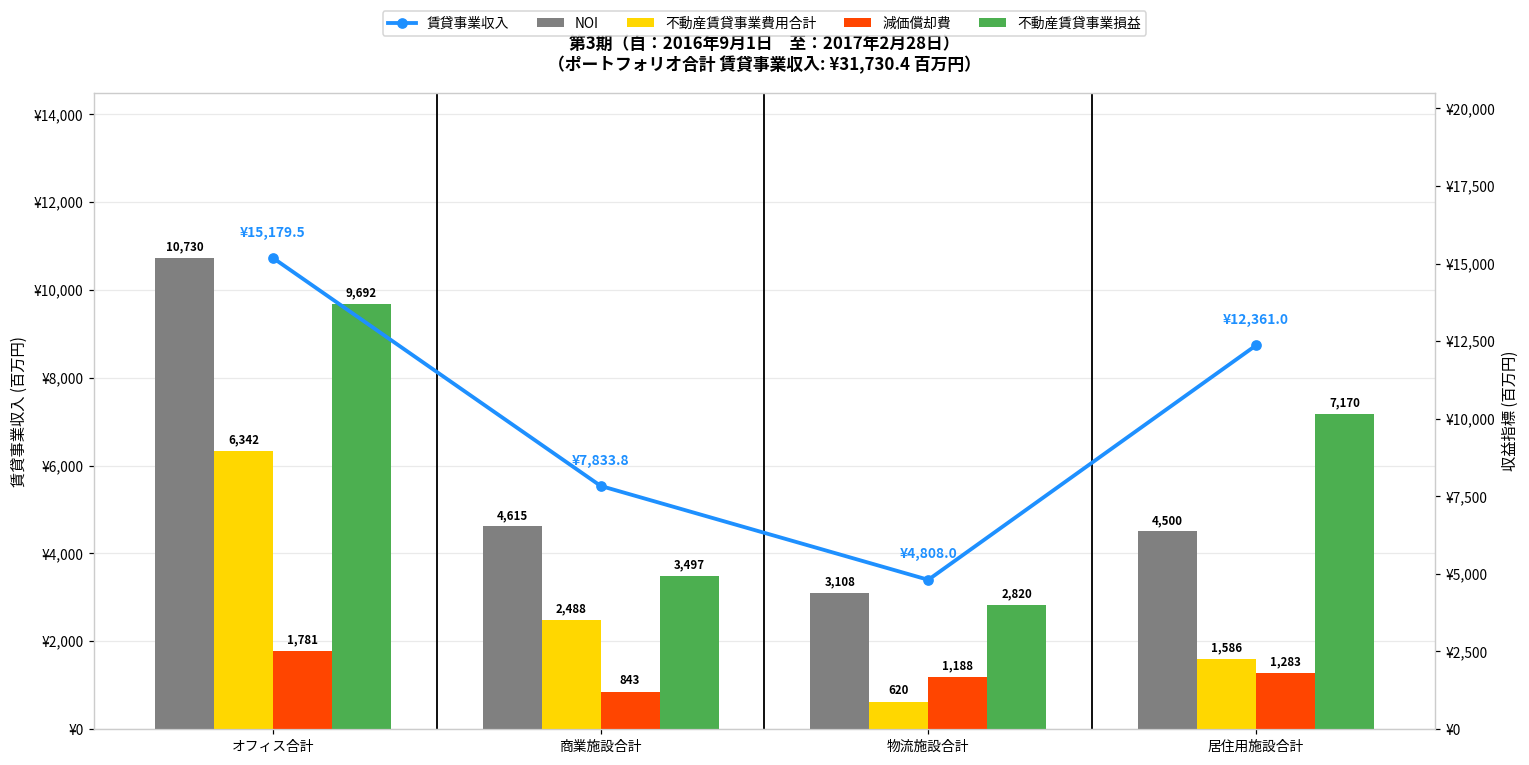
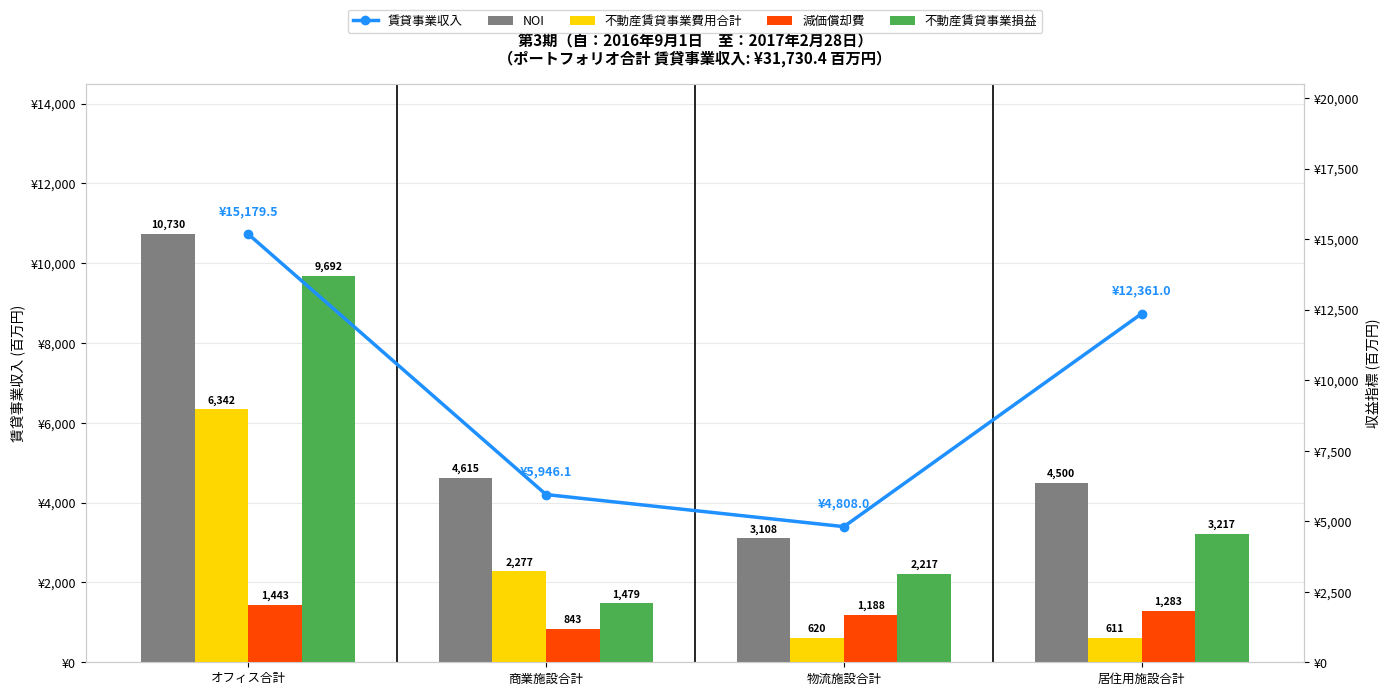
  {
    "NOI": {
      "オフィス合計": "10,730",
      "商業施設合計": "4,615",
      "物流施設合計": "3,108",
      "居住用施設合計": "4,500"
    },
    "不動産賃貸事業費用合計": {
      "オフィス合計": "6,342",
-     "商業施設合計": "2,488",
+     "商業施設合計": "2,277",
      "物流施設合計": "620",
-     "居住用施設合計": "1,586"
+     "居住用施設合計": "611"
    },
    "減価償却費": {
-     "オフィス合計": "1,781",
+     "オフィス合計": "1,443",
      "商業施設合計": "843",
      "物流施設合計": "1,188",
      "居住用施設合計": "1,283"
    },
    "不動産賃貸事業損益": {
      "オフィス合計": "9,692",
-     "商業施設合計": "3,497",
-     "物流施設合計": "2,820",
-     "居住用施設合計": "7,170"
+     "商業施設合計": "1,479",
+     "物流施設合計": "2,217",
+     "居住用施設合計": "3,217"
    },
    "賃貸事業収入": {
      "オフィス合計": "¥15,179.5",
-     "商業施設合計": "¥7,833.8",
+     "商業施設合計": "¥5,946.1",
      "物流施設合計": "¥4,808.0",
      "居住用施設合計": "¥12,361.0"
    }
  }
